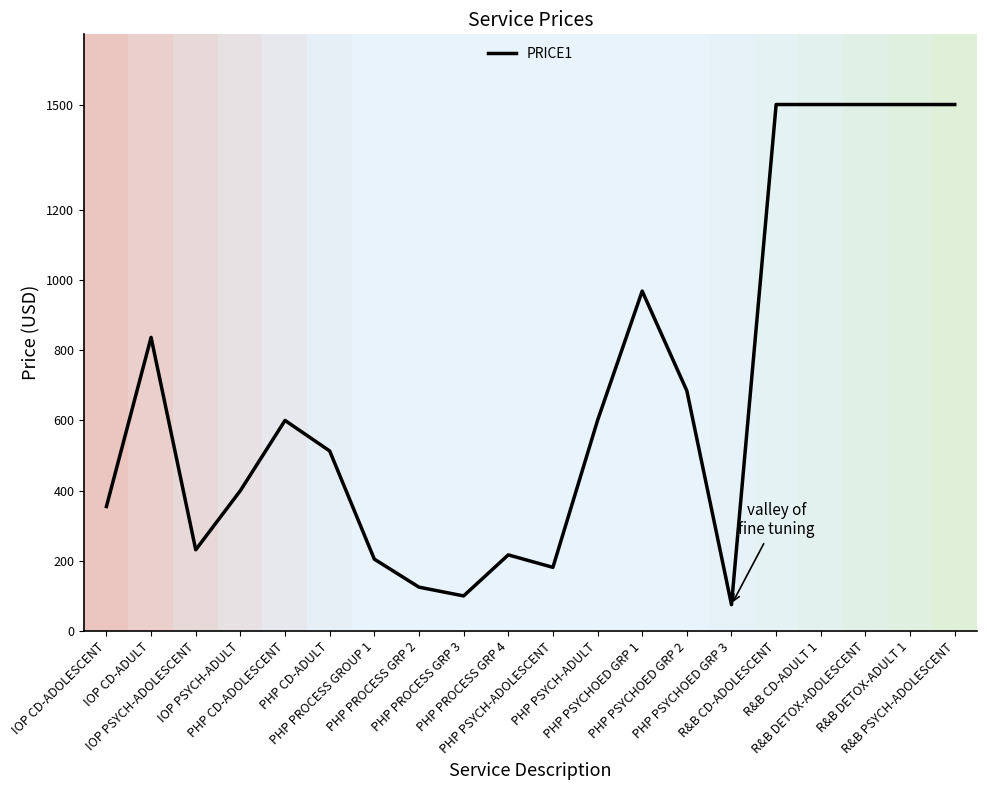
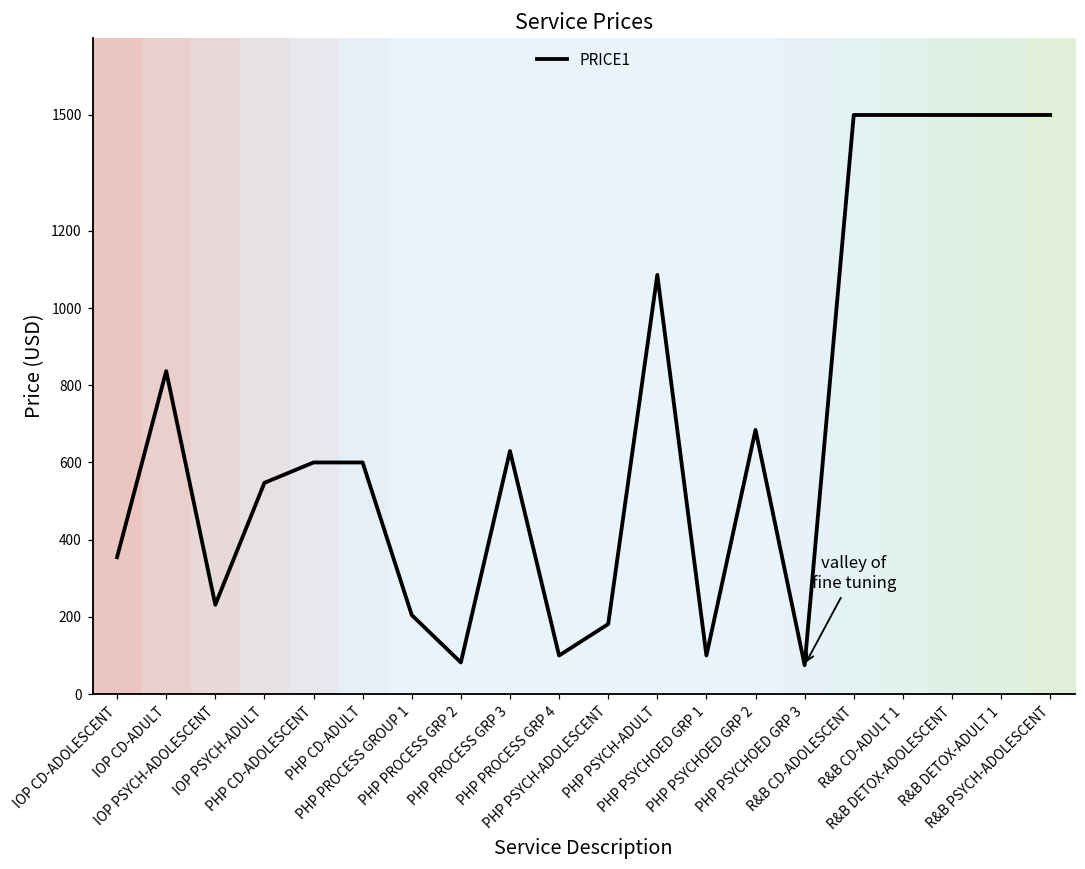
  {
    "IOP CD-ADOLESCENT": 350,
    "IOP CD-ADULT": 840,
    "IOP PSYCH-ADOLESCENT": 230,
-   "IOP PSYCH-ADULT": 400,
+   "IOP PSYCH-ADULT": 550,
    "PHP CD-ADOLESCENT": 600,
-   "PHP CD-ADULT": 510,
+   "PHP CD-ADULT": 600,
    "PHP PROCESS GROUP 1": 200,
-   "PHP PROCESS GRP 2": 130,
-   "PHP PROCESS GRP 3": 100,
-   "PHP PROCESS GRP 4": 220,
+   "PHP PROCESS GRP 2": 80,
+   "PHP PROCESS GRP 3": 630,
+   "PHP PROCESS GRP 4": 100,
    "PHP PSYCH-ADOLESCENT": 180,
-   "PHP PSYCH-ADULT": 600,
-   "PHP PSYCHOED GRP 1": 970,
+   "PHP PSYCH-ADULT": 1090,
+   "PHP PSYCHOED GRP 1": 100,
    "PHP PSYCHOED GRP 2": 680,
    "PHP PSYCHOED GRP 3": 80,
    "R&B CD-ADOLESCENT": 1500,
    "R&B CD-ADULT 1": 1500,
    "R&B DETOX-ADOLESCENT": 1500,
    "R&B DETOX-ADULT 1": 1500,
    "R&B PSYCH-ADOLESCENT": 1500
  }
